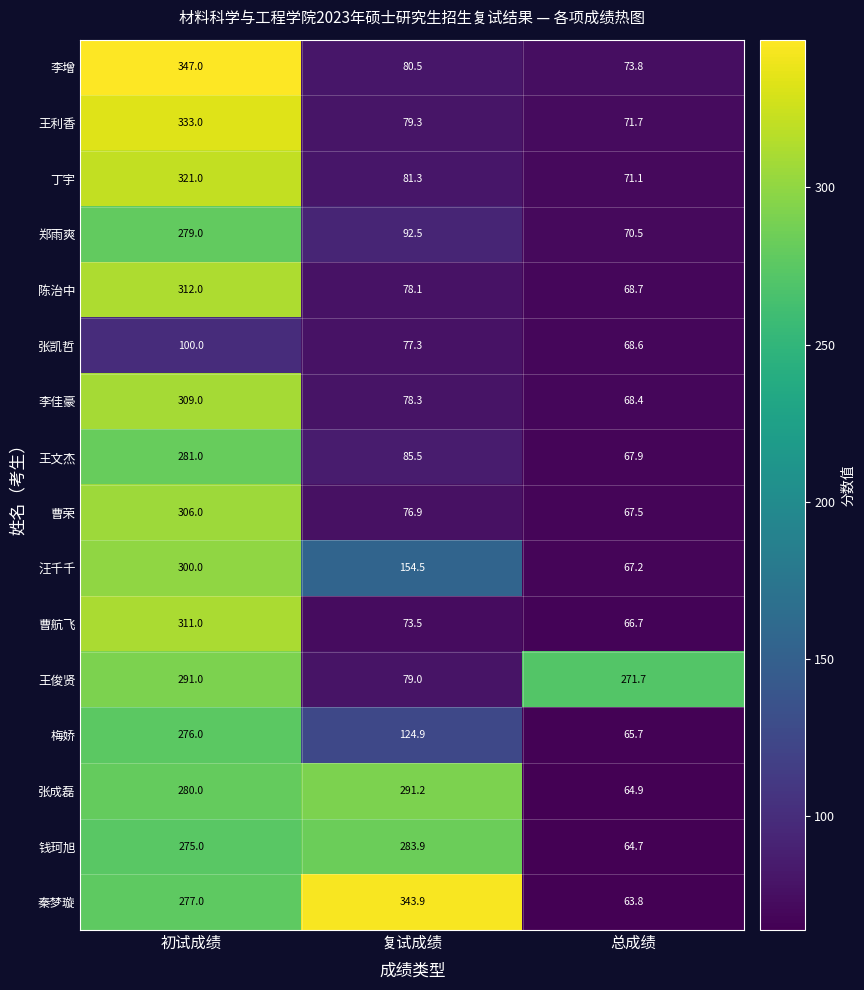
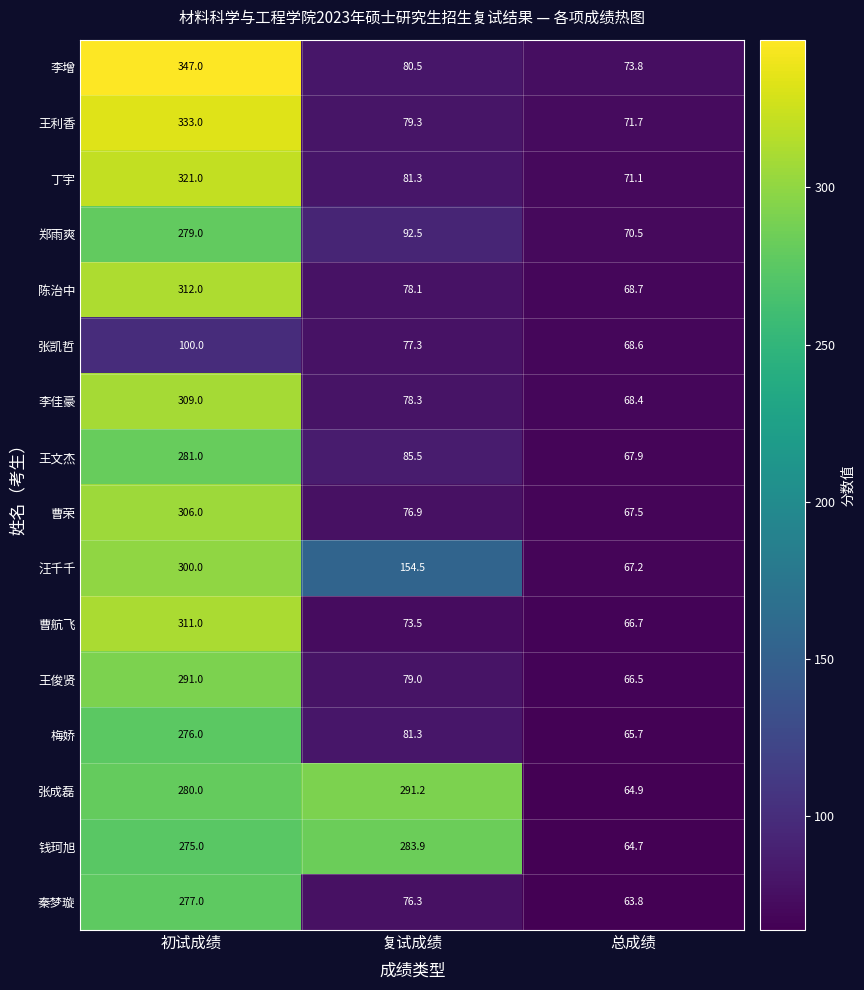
  {
    "李增": {
      "初试成绩": 347.0,
      "复试成绩": 80.5,
      "总成绩": 73.8
    },
    "王利香": {
      "初试成绩": 333.0,
      "复试成绩": 79.3,
      "总成绩": 71.7
    },
    "丁宇": {
      "初试成绩": 321.0,
      "复试成绩": 81.3,
      "总成绩": 71.1
    },
    "郑雨爽": {
      "初试成绩": 279.0,
      "复试成绩": 92.5,
      "总成绩": 70.5
    },
    "陈治中": {
      "初试成绩": 312.0,
      "复试成绩": 78.1,
      "总成绩": 68.7
    },
    "张凯哲": {
      "初试成绩": 100.0,
      "复试成绩": 77.3,
      "总成绩": 68.6
    },
    "李佳豪": {
      "初试成绩": 309.0,
      "复试成绩": 78.3,
      "总成绩": 68.4
    },
    "王文杰": {
      "初试成绩": 281.0,
      "复试成绩": 85.5,
      "总成绩": 67.9
    },
    "曹荣": {
      "初试成绩": 306.0,
      "复试成绩": 76.9,
      "总成绩": 67.5
    },
    "汪千千": {
      "初试成绩": 300.0,
      "复试成绩": 154.5,
      "总成绩": 67.2
    },
    "曹航飞": {
      "初试成绩": 311.0,
      "复试成绩": 73.5,
      "总成绩": 66.7
    },
    "王俊贤": {
      "初试成绩": 291.0,
      "复试成绩": 79.0,
-     "总成绩": 271.7
+     "总成绩": 66.5
    },
    "梅娇": {
      "初试成绩": 276.0,
-     "复试成绩": 124.9,
+     "复试成绩": 81.3,
      "总成绩": 65.7
    },
    "张成磊": {
      "初试成绩": 280.0,
      "复试成绩": 291.2,
      "总成绩": 64.9
    },
    "钱珂旭": {
      "初试成绩": 275.0,
      "复试成绩": 283.9,
      "总成绩": 64.7
    },
    "秦梦璇": {
      "初试成绩": 277.0,
-     "复试成绩": 343.9,
+     "复试成绩": 76.3,
      "总成绩": 63.8
    }
  }
